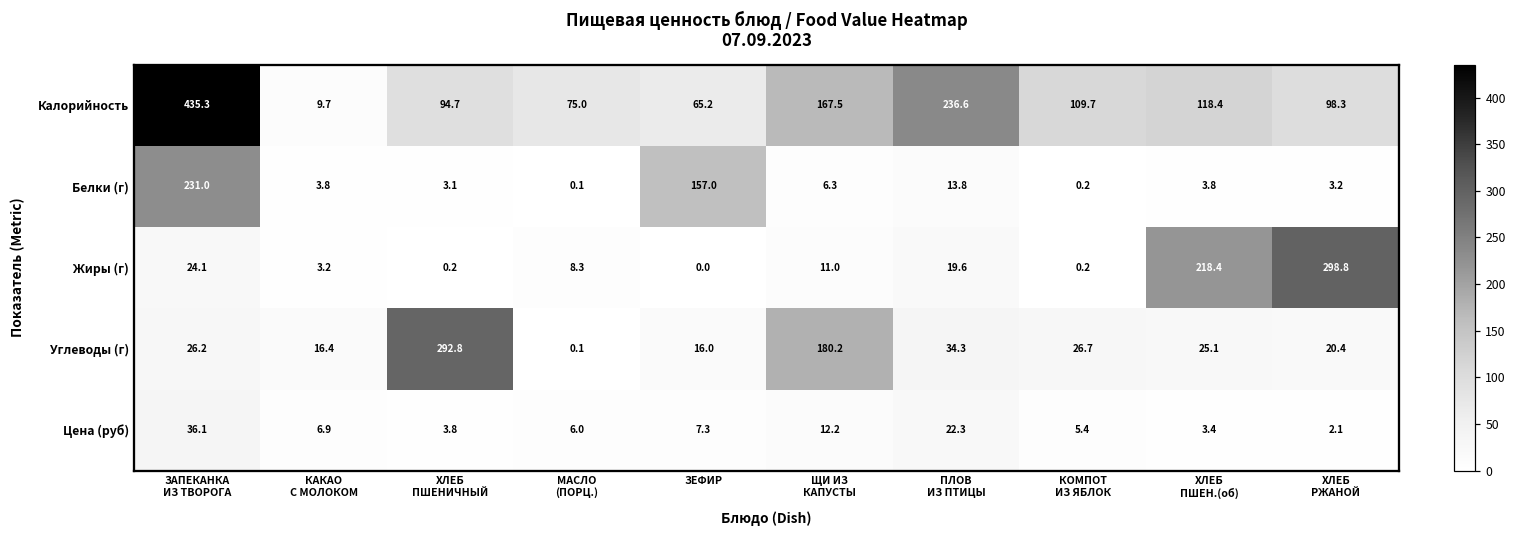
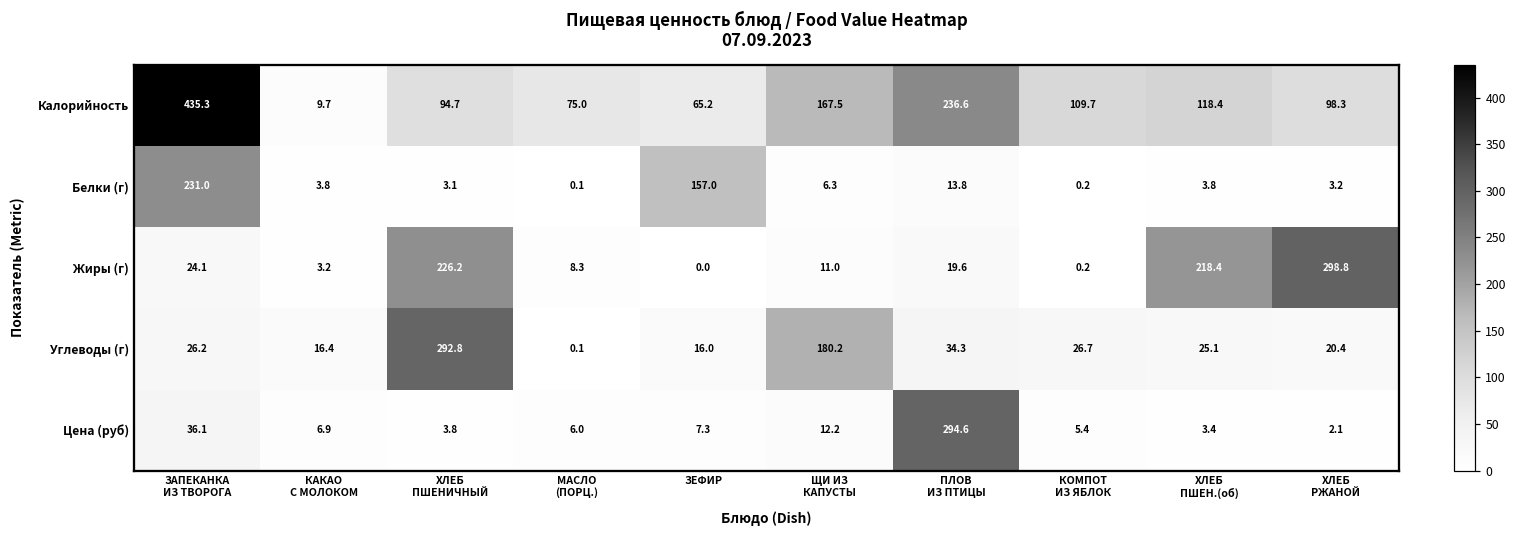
  {
    "Калорийность": {
      "ЗАПЕКАНКА ИЗ ТВОРОГА": 435.3,
      "КАКАО С МОЛОКОМ": 9.7,
      "ХЛЕБ ПШЕНИЧНЫЙ": 94.7,
      "МАСЛО (ПОРЦ.)": 75.0,
      "ЗЕФИР": 65.2,
      "ЩИ ИЗ КАПУСТЫ": 167.5,
      "ПЛОВ ИЗ ПТИЦЫ": 236.6,
      "КОМПОТ ИЗ ЯБЛОК": 109.7,
      "ХЛЕБ ПШЕН.(об)": 118.4,
      "ХЛЕБ РЖАНОЙ": 98.3
    },
    "Белки (г)": {
      "ЗАПЕКАНКА ИЗ ТВОРОГА": 231.0,
      "КАКАО С МОЛОКОМ": 3.8,
      "ХЛЕБ ПШЕНИЧНЫЙ": 3.1,
      "МАСЛО (ПОРЦ.)": 0.1,
      "ЗЕФИР": 157.0,
      "ЩИ ИЗ КАПУСТЫ": 6.3,
      "ПЛОВ ИЗ ПТИЦЫ": 13.8,
      "КОМПОТ ИЗ ЯБЛОК": 0.2,
      "ХЛЕБ ПШЕН.(об)": 3.8,
      "ХЛЕБ РЖАНОЙ": 3.2
    },
    "Жиры (г)": {
      "ЗАПЕКАНКА ИЗ ТВОРОГА": 24.1,
      "КАКАО С МОЛОКОМ": 3.2,
-     "ХЛЕБ ПШЕНИЧНЫЙ": 0.2,
+     "ХЛЕБ ПШЕНИЧНЫЙ": 226.2,
      "МАСЛО (ПОРЦ.)": 8.3,
      "ЗЕФИР": 0.0,
      "ЩИ ИЗ КАПУСТЫ": 11.0,
      "ПЛОВ ИЗ ПТИЦЫ": 19.6,
      "КОМПОТ ИЗ ЯБЛОК": 0.2,
      "ХЛЕБ ПШЕН.(об)": 218.4,
      "ХЛЕБ РЖАНОЙ": 298.8
    },
    "Углеводы (г)": {
      "ЗАПЕКАНКА ИЗ ТВОРОГА": 26.2,
      "КАКАО С МОЛОКОМ": 16.4,
      "ХЛЕБ ПШЕНИЧНЫЙ": 292.8,
      "МАСЛО (ПОРЦ.)": 0.1,
      "ЗЕФИР": 16.0,
      "ЩИ ИЗ КАПУСТЫ": 180.2,
      "ПЛОВ ИЗ ПТИЦЫ": 34.3,
      "КОМПОТ ИЗ ЯБЛОК": 26.7,
      "ХЛЕБ ПШЕН.(об)": 25.1,
      "ХЛЕБ РЖАНОЙ": 20.4
    },
    "Цена (руб)": {
      "ЗАПЕКАНКА ИЗ ТВОРОГА": 36.1,
      "КАКАО С МОЛОКОМ": 6.9,
      "ХЛЕБ ПШЕНИЧНЫЙ": 3.8,
      "МАСЛО (ПОРЦ.)": 6.0,
      "ЗЕФИР": 7.3,
      "ЩИ ИЗ КАПУСТЫ": 12.2,
-     "ПЛОВ ИЗ ПТИЦЫ": 22.3,
+     "ПЛОВ ИЗ ПТИЦЫ": 294.6,
      "КОМПОТ ИЗ ЯБЛОК": 5.4,
      "ХЛЕБ ПШЕН.(об)": 3.4,
      "ХЛЕБ РЖАНОЙ": 2.1
    }
  }
